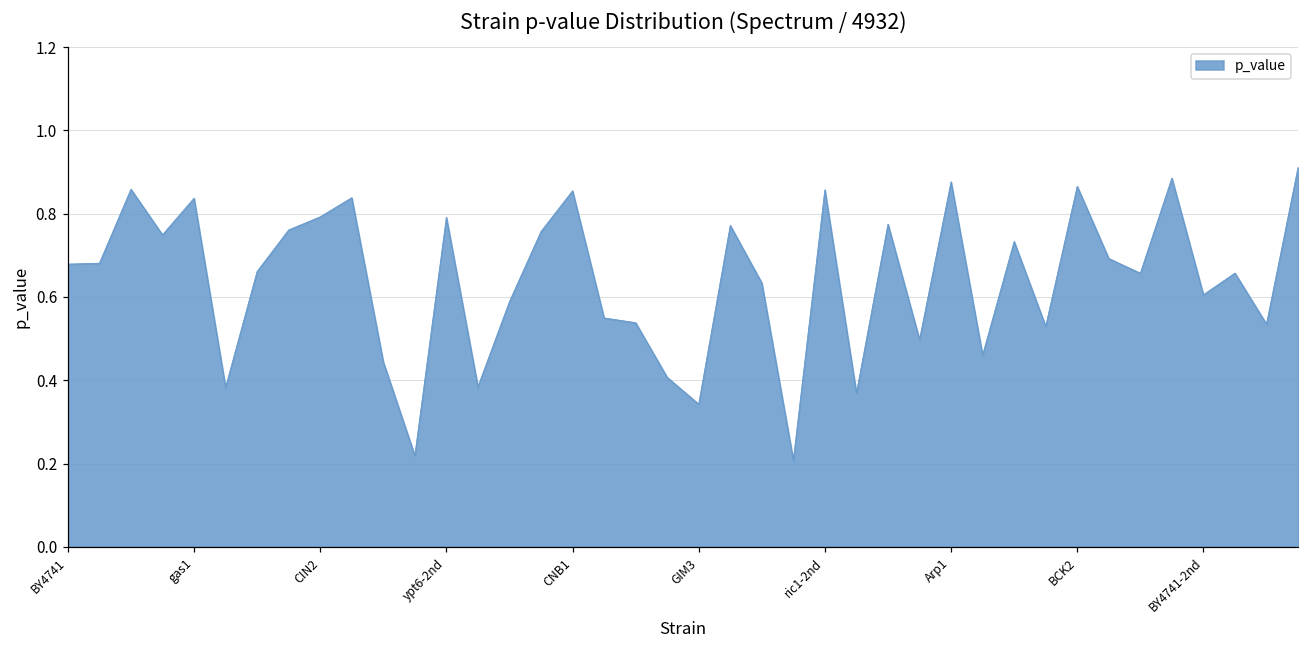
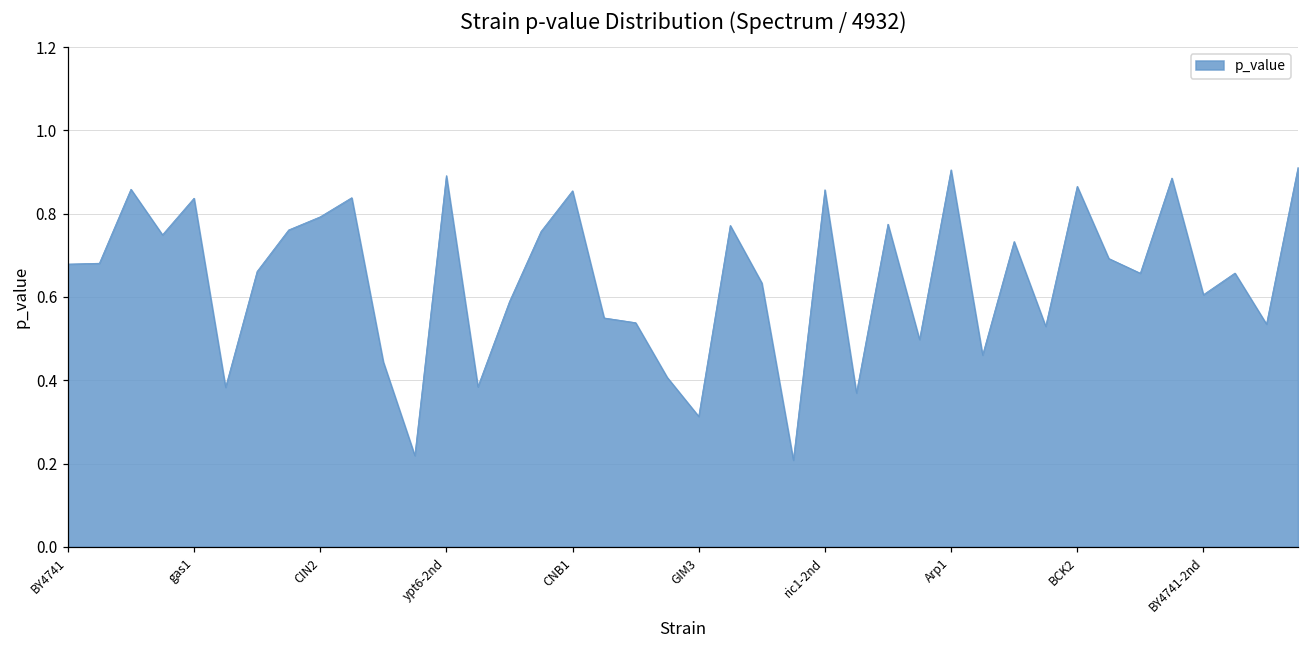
  {
    "BY4741": 0.68,
    "gas1": 0.84,
    "CIN2": 0.79,
-   "ypt6-2nd": 0.79,
+   "ypt6-2nd": 0.89,
    "CNB1": 0.85,
-   "GIM3": 0.34,
+   "GIM3": 0.31,
    "ric1-2nd": 0.86,
-   "Arp1": 0.88,
+   "Arp1": 0.91,
    "BCK2": 0.87,
    "BY4741-2nd": 0.61
  }
